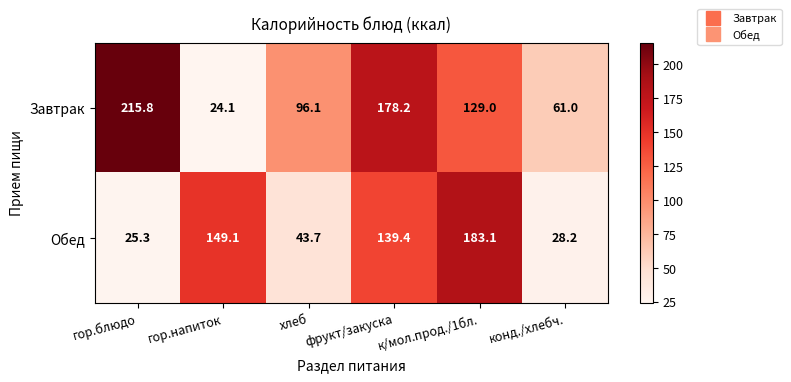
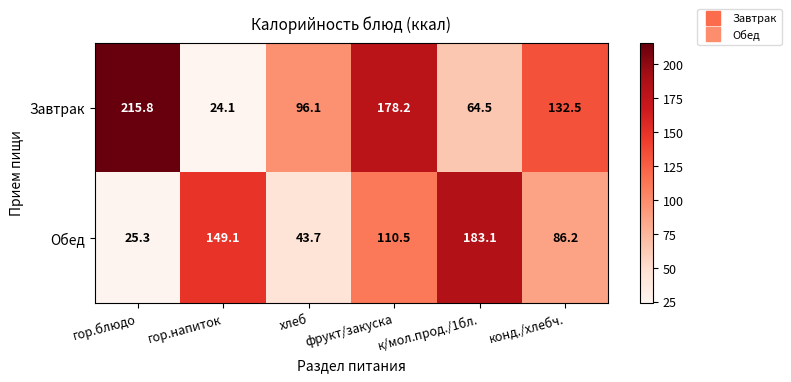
  {
    "Завтрак": {
      "гор.блюдо": 215.8,
      "гор.напиток": 24.1,
      "хлеб": 96.1,
      "фрукт/закуска": 178.2,
-     "к/мол.прод./1бл.": 129.0,
-     "конд./хлебч.": 61.0
+     "к/мол.прод./1бл.": 64.5,
+     "конд./хлебч.": 132.5
    },
    "Обед": {
      "гор.блюдо": 25.3,
      "гор.напиток": 149.1,
      "хлеб": 43.7,
-     "фрукт/закуска": 139.4,
+     "фрукт/закуска": 110.5,
      "к/мол.прод./1бл.": 183.1,
-     "конд./хлебч.": 28.2
+     "конд./хлебч.": 86.2
    }
  }
